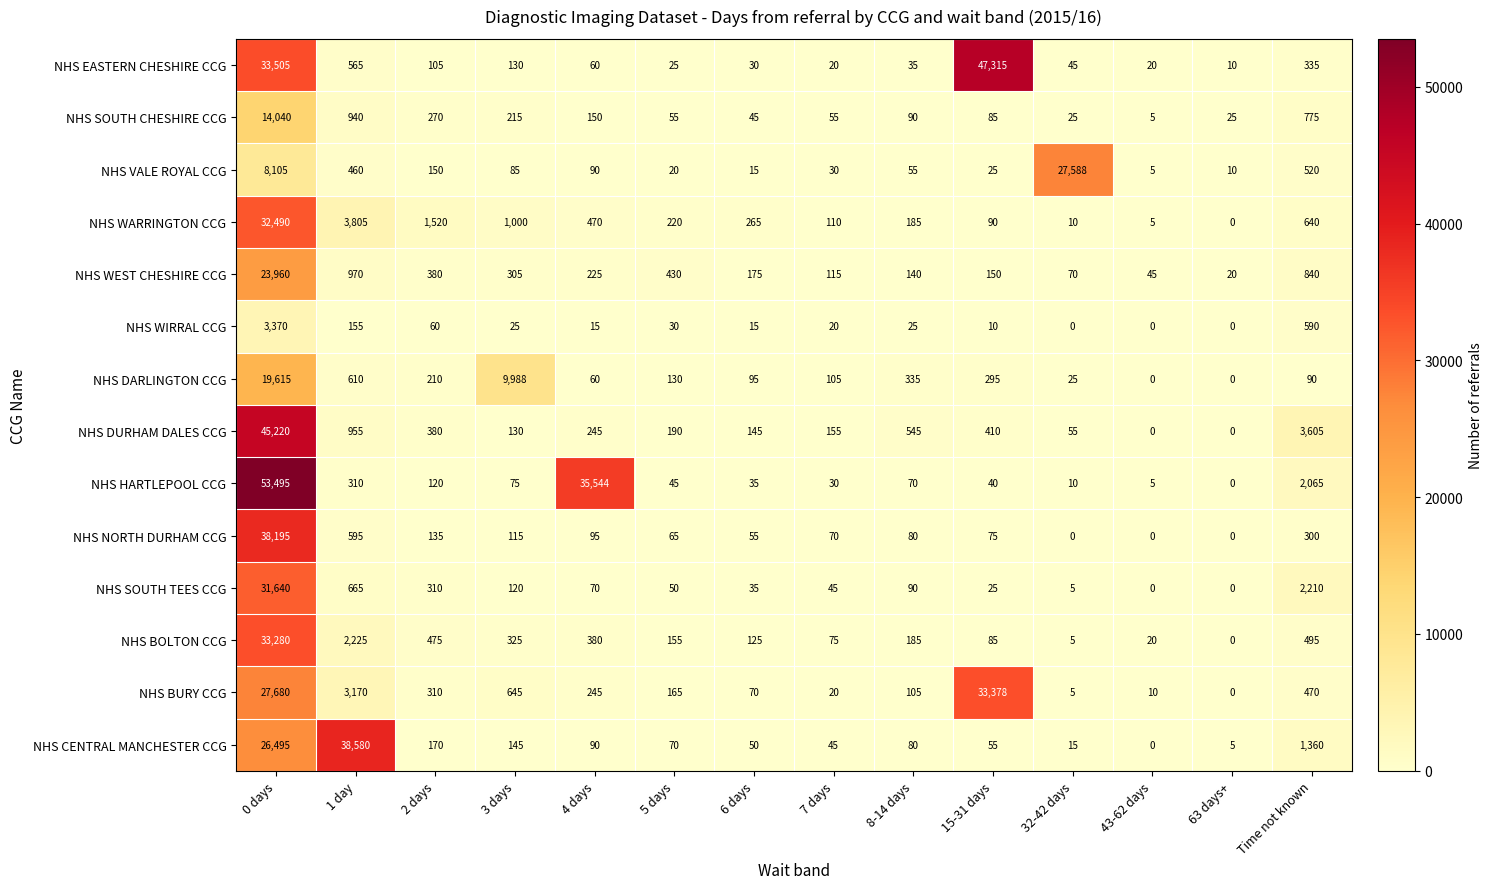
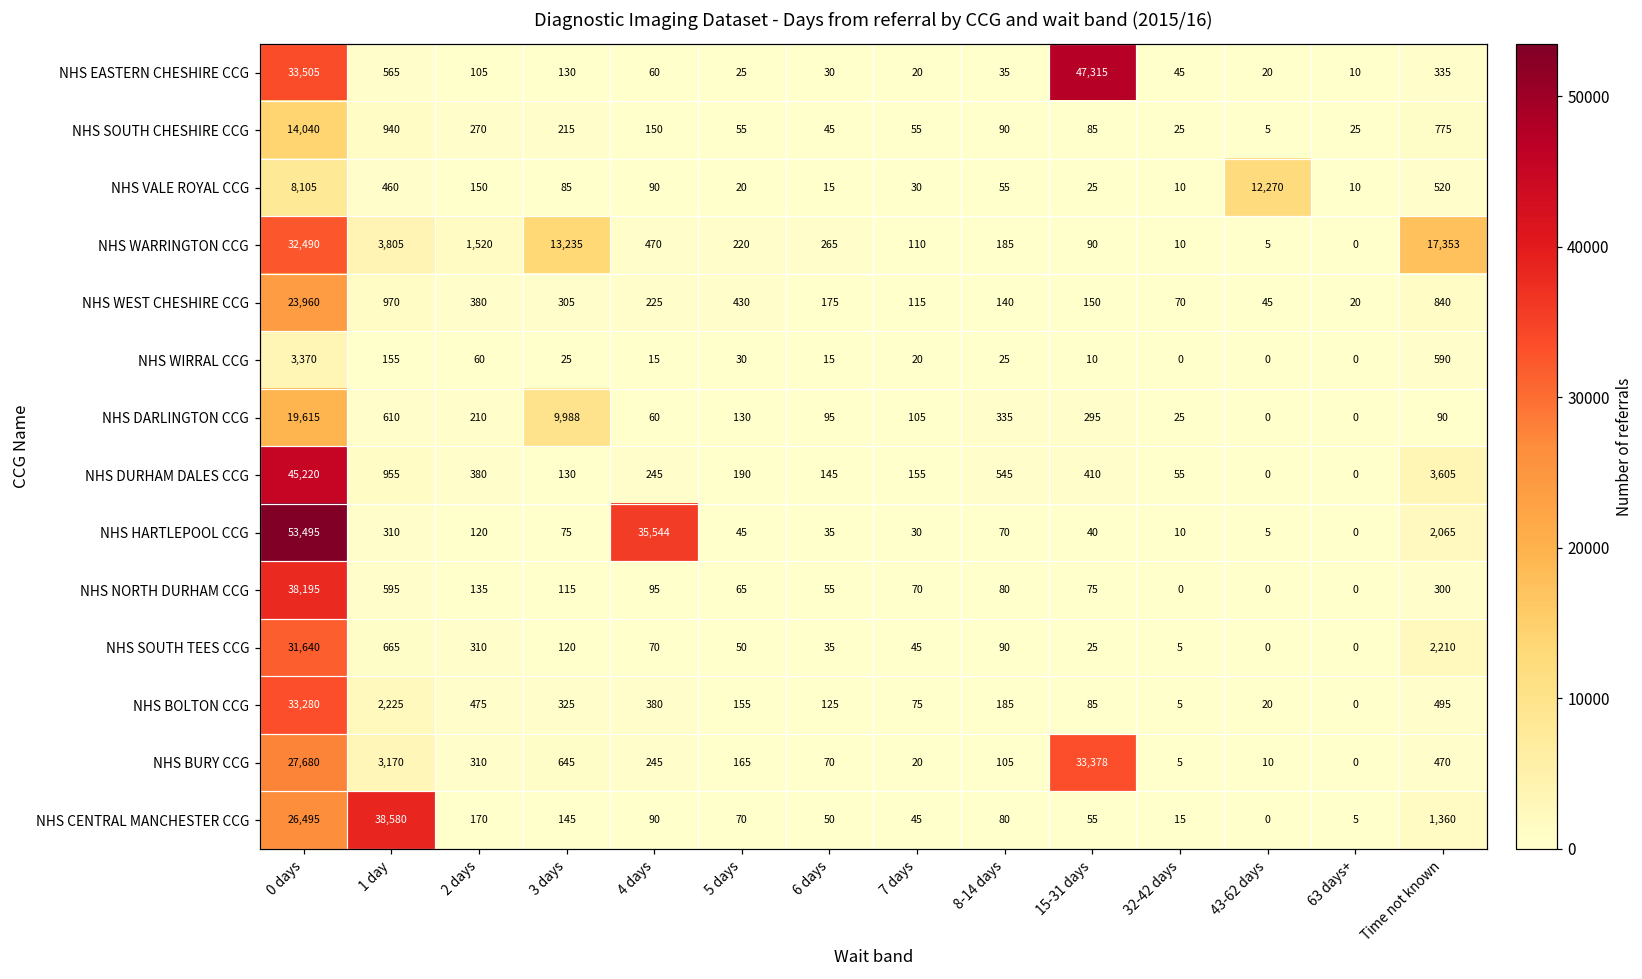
  {
    "NHS EASTERN CHESHIRE CCG": {
      "0 days": "33,505",
      "1 day": "565",
      "2 days": "105",
      "3 days": "130",
      "4 days": "60",
      "5 days": "25",
      "6 days": "30",
      "7 days": "20",
      "8-14 days": "35",
      "15-31 days": "47,315",
      "32-42 days": "45",
      "43-62 days": "20",
      "63 days+": "10",
      "Time not known": "335"
    },
    "NHS SOUTH CHESHIRE CCG": {
      "0 days": "14,040",
      "1 day": "940",
      "2 days": "270",
      "3 days": "215",
      "4 days": "150",
      "5 days": "55",
      "6 days": "45",
      "7 days": "55",
      "8-14 days": "90",
      "15-31 days": "85",
      "32-42 days": "25",
      "43-62 days": "5",
      "63 days+": "25",
      "Time not known": "775"
    },
    "NHS VALE ROYAL CCG": {
      "0 days": "8,105",
      "1 day": "460",
      "2 days": "150",
      "3 days": "85",
      "4 days": "90",
      "5 days": "20",
      "6 days": "15",
      "7 days": "30",
      "8-14 days": "55",
      "15-31 days": "25",
-     "32-42 days": "27,588",
-     "43-62 days": "5",
+     "32-42 days": "10",
+     "43-62 days": "12,270",
      "63 days+": "10",
      "Time not known": "520"
    },
    "NHS WARRINGTON CCG": {
      "0 days": "32,490",
      "1 day": "3,805",
      "2 days": "1,520",
-     "3 days": "1,000",
+     "3 days": "13,235",
      "4 days": "470",
      "5 days": "220",
      "6 days": "265",
      "7 days": "110",
      "8-14 days": "185",
      "15-31 days": "90",
      "32-42 days": "10",
      "43-62 days": "5",
      "63 days+": "0",
-     "Time not known": "640"
+     "Time not known": "17,353"
    },
    "NHS WEST CHESHIRE CCG": {
      "0 days": "23,960",
      "1 day": "970",
      "2 days": "380",
      "3 days": "305",
      "4 days": "225",
      "5 days": "430",
      "6 days": "175",
      "7 days": "115",
      "8-14 days": "140",
      "15-31 days": "150",
      "32-42 days": "70",
      "43-62 days": "45",
      "63 days+": "20",
      "Time not known": "840"
    },
    "NHS WIRRAL CCG": {
      "0 days": "3,370",
      "1 day": "155",
      "2 days": "60",
      "3 days": "25",
      "4 days": "15",
      "5 days": "30",
      "6 days": "15",
      "7 days": "20",
      "8-14 days": "25",
      "15-31 days": "10",
      "32-42 days": "0",
      "43-62 days": "0",
      "63 days+": "0",
      "Time not known": "590"
    },
    "NHS DARLINGTON CCG": {
      "0 days": "19,615",
      "1 day": "610",
      "2 days": "210",
      "3 days": "9,988",
      "4 days": "60",
      "5 days": "130",
      "6 days": "95",
      "7 days": "105",
      "8-14 days": "335",
      "15-31 days": "295",
      "32-42 days": "25",
      "43-62 days": "0",
      "63 days+": "0",
      "Time not known": "90"
    },
    "NHS DURHAM DALES CCG": {
      "0 days": "45,220",
      "1 day": "955",
      "2 days": "380",
      "3 days": "130",
      "4 days": "245",
      "5 days": "190",
      "6 days": "145",
      "7 days": "155",
      "8-14 days": "545",
      "15-31 days": "410",
      "32-42 days": "55",
      "43-62 days": "0",
      "63 days+": "0",
      "Time not known": "3,605"
    },
    "NHS HARTLEPOOL CCG": {
      "0 days": "53,495",
      "1 day": "310",
      "2 days": "120",
      "3 days": "75",
      "4 days": "35,544",
      "5 days": "45",
      "6 days": "35",
      "7 days": "30",
      "8-14 days": "70",
      "15-31 days": "40",
      "32-42 days": "10",
      "43-62 days": "5",
      "63 days+": "0",
      "Time not known": "2,065"
    },
    "NHS NORTH DURHAM CCG": {
      "0 days": "38,195",
      "1 day": "595",
      "2 days": "135",
      "3 days": "115",
      "4 days": "95",
      "5 days": "65",
      "6 days": "55",
      "7 days": "70",
      "8-14 days": "80",
      "15-31 days": "75",
      "32-42 days": "0",
      "43-62 days": "0",
      "63 days+": "0",
      "Time not known": "300"
    },
    "NHS SOUTH TEES CCG": {
      "0 days": "31,640",
      "1 day": "665",
      "2 days": "310",
      "3 days": "120",
      "4 days": "70",
      "5 days": "50",
      "6 days": "35",
      "7 days": "45",
      "8-14 days": "90",
      "15-31 days": "25",
      "32-42 days": "5",
      "43-62 days": "0",
      "63 days+": "0",
      "Time not known": "2,210"
    },
    "NHS BOLTON CCG": {
      "0 days": "33,280",
      "1 day": "2,225",
      "2 days": "475",
      "3 days": "325",
      "4 days": "380",
      "5 days": "155",
      "6 days": "125",
      "7 days": "75",
      "8-14 days": "185",
      "15-31 days": "85",
      "32-42 days": "5",
      "43-62 days": "20",
      "63 days+": "0",
      "Time not known": "495"
    },
    "NHS BURY CCG": {
      "0 days": "27,680",
      "1 day": "3,170",
      "2 days": "310",
      "3 days": "645",
      "4 days": "245",
      "5 days": "165",
      "6 days": "70",
      "7 days": "20",
      "8-14 days": "105",
      "15-31 days": "33,378",
      "32-42 days": "5",
      "43-62 days": "10",
      "63 days+": "0",
      "Time not known": "470"
    },
    "NHS CENTRAL MANCHESTER CCG": {
      "0 days": "26,495",
      "1 day": "38,580",
      "2 days": "170",
      "3 days": "145",
      "4 days": "90",
      "5 days": "70",
      "6 days": "50",
      "7 days": "45",
      "8-14 days": "80",
      "15-31 days": "55",
      "32-42 days": "15",
      "43-62 days": "0",
      "63 days+": "5",
      "Time not known": "1,360"
    }
  }
